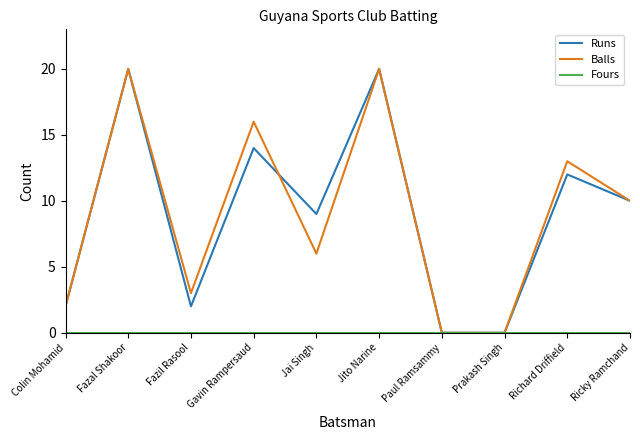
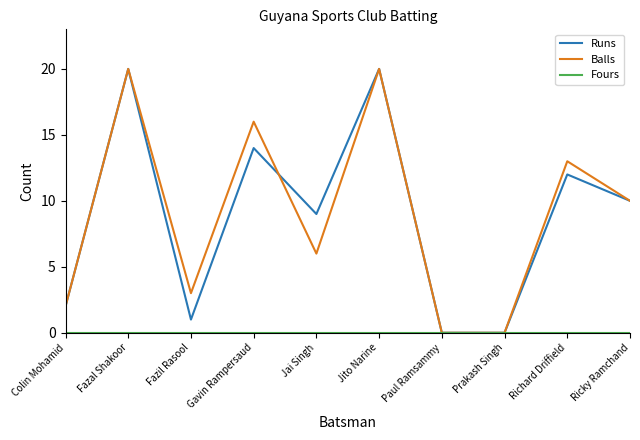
  {
    "Runs": {
-     "Fazil Rasool": 2,
+     "Fazil Rasool": 1,
      "Gavin Rampersaud": 14,
      "Jai Singh": 9,
      "Richard Driffield": 12
    },
    "Balls": {
      "Fazil Rasool": 3,
      "Gavin Rampersaud": 16,
      "Jai Singh": 6,
      "Richard Driffield": 13
    },
    "Fours": {
      "Colin Mohamid": 0,
      "Fazal Shakoor": 0,
      "Fazil Rasool": 0,
      "Gavin Rampersaud": 0,
      "Jai Singh": 0,
      "Jito Narine": 0,
      "Richard Driffield": 0,
      "Ricky Ramchand": 0
    }
  }
